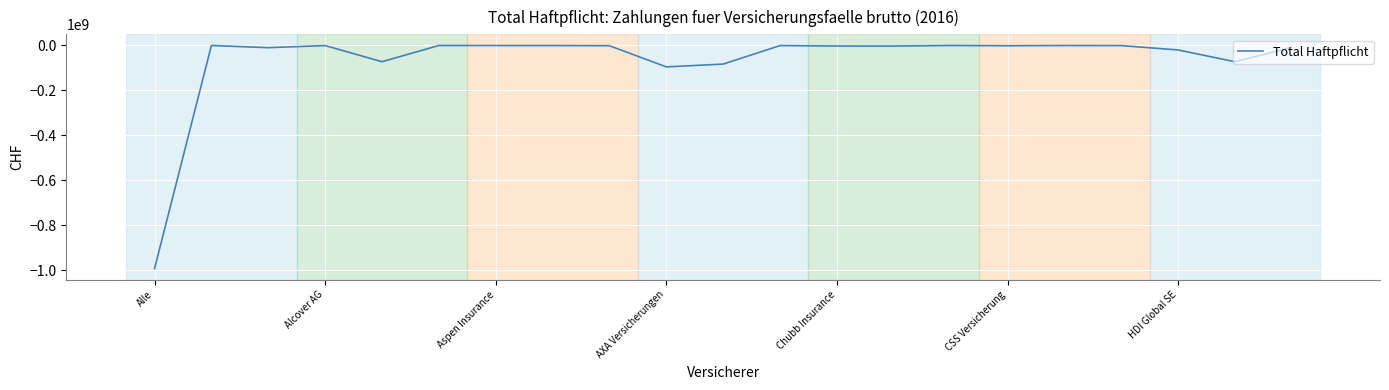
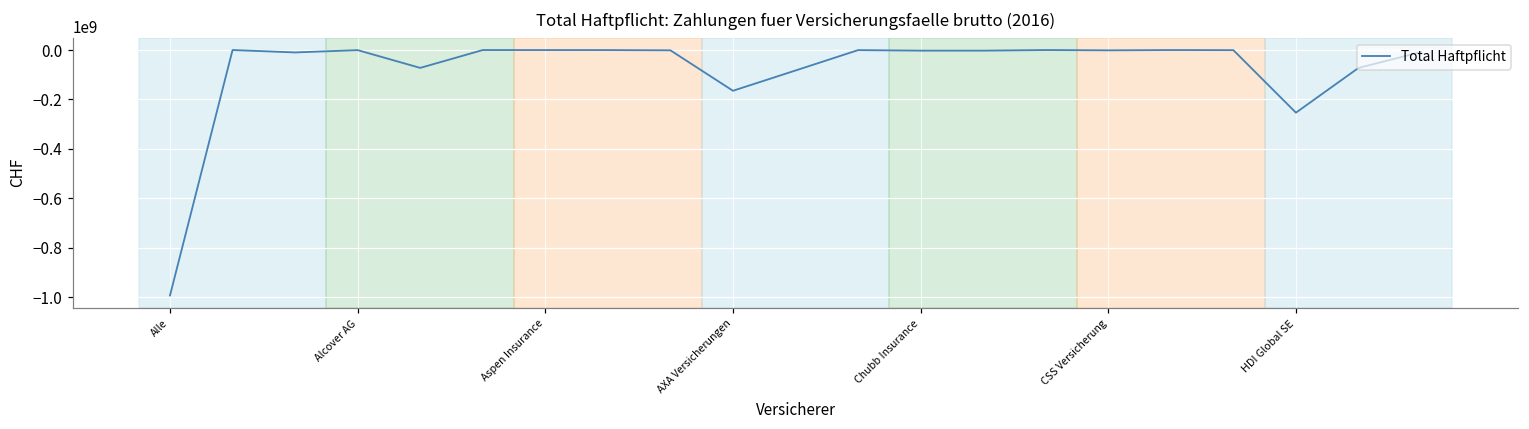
  {
    "Alle": -990000000,
    "Alcover AG": 0,
    "Aspen Insurance": 0,
-   "AXA Versicherungen": -100000000,
+   "AXA Versicherungen": -160000000,
    "Chubb Insurance": 0,
    "CSS Versicherung": 0,
-   "HDI Global SE": -20000000
+   "HDI Global SE": -250000000
  }
